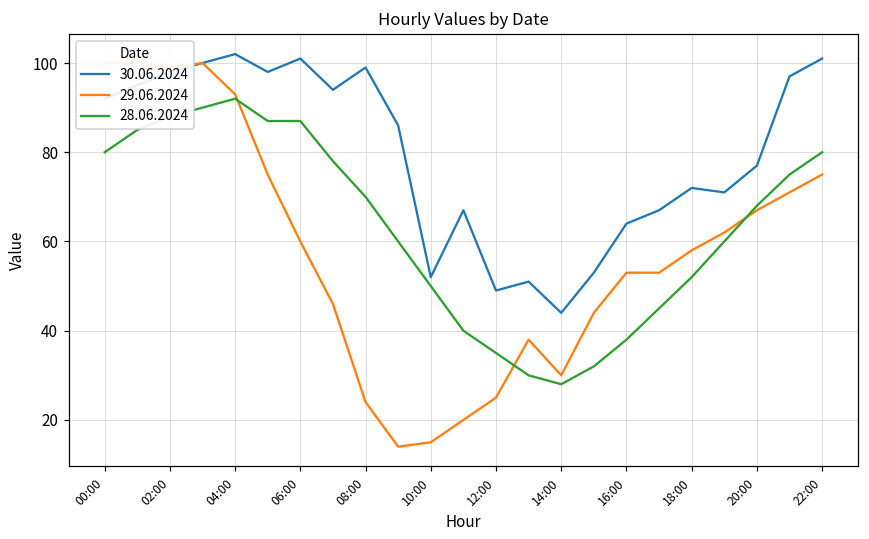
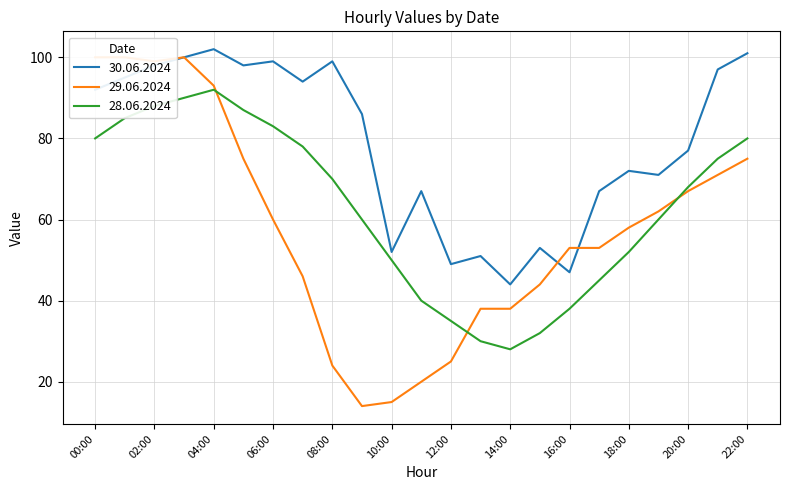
  {
    "30.06.2024": {
      "04:00": 102,
-     "06:00": 101,
+     "06:00": 99,
      "08:00": 99,
      "10:00": 52,
      "12:00": 49,
      "14:00": 44,
-     "16:00": 64,
+     "16:00": 47,
      "18:00": 72,
      "20:00": 77,
      "22:00": 101
    },
    "29.06.2024": {
      "04:00": 93,
      "06:00": 60,
      "08:00": 24,
      "10:00": 15,
      "12:00": 25,
-     "14:00": 30,
+     "14:00": 38,
      "16:00": 53,
      "18:00": 58,
      "20:00": 67,
      "22:00": 75
    },
    "28.06.2024": {
      "00:00": 80,
      "04:00": 92,
-     "06:00": 87,
+     "06:00": 83,
      "08:00": 70,
      "10:00": 50,
      "12:00": 35,
      "14:00": 28,
      "16:00": 38,
      "18:00": 52,
      "20:00": 68,
      "22:00": 80
    }
  }
